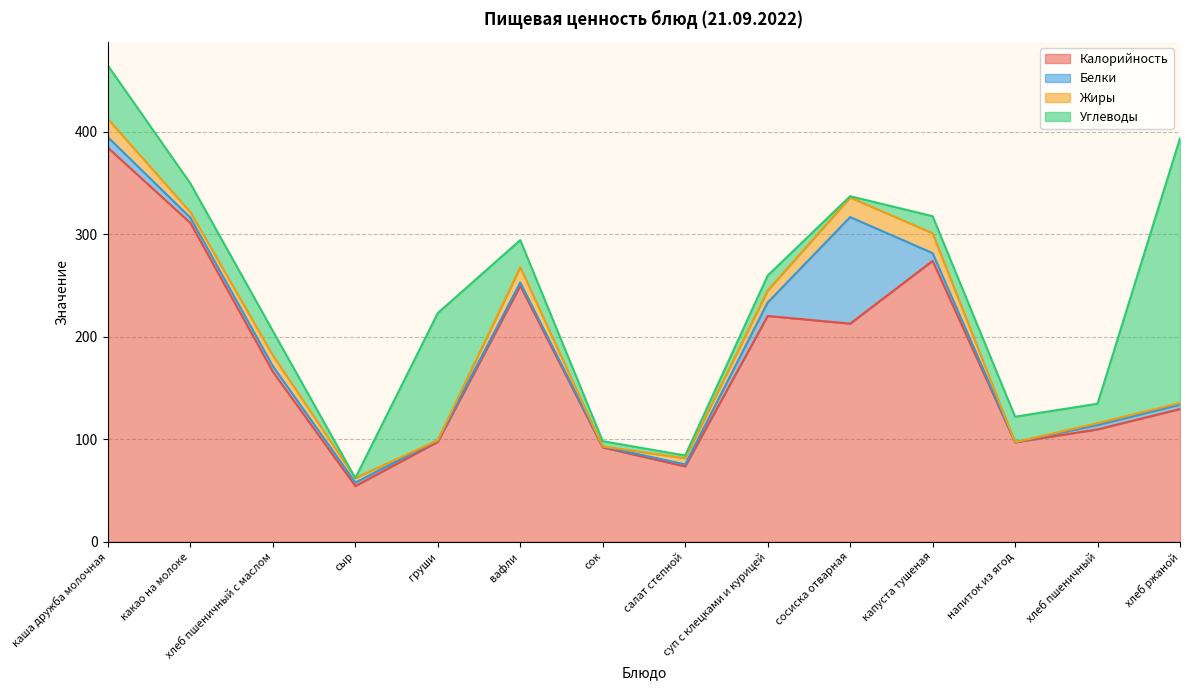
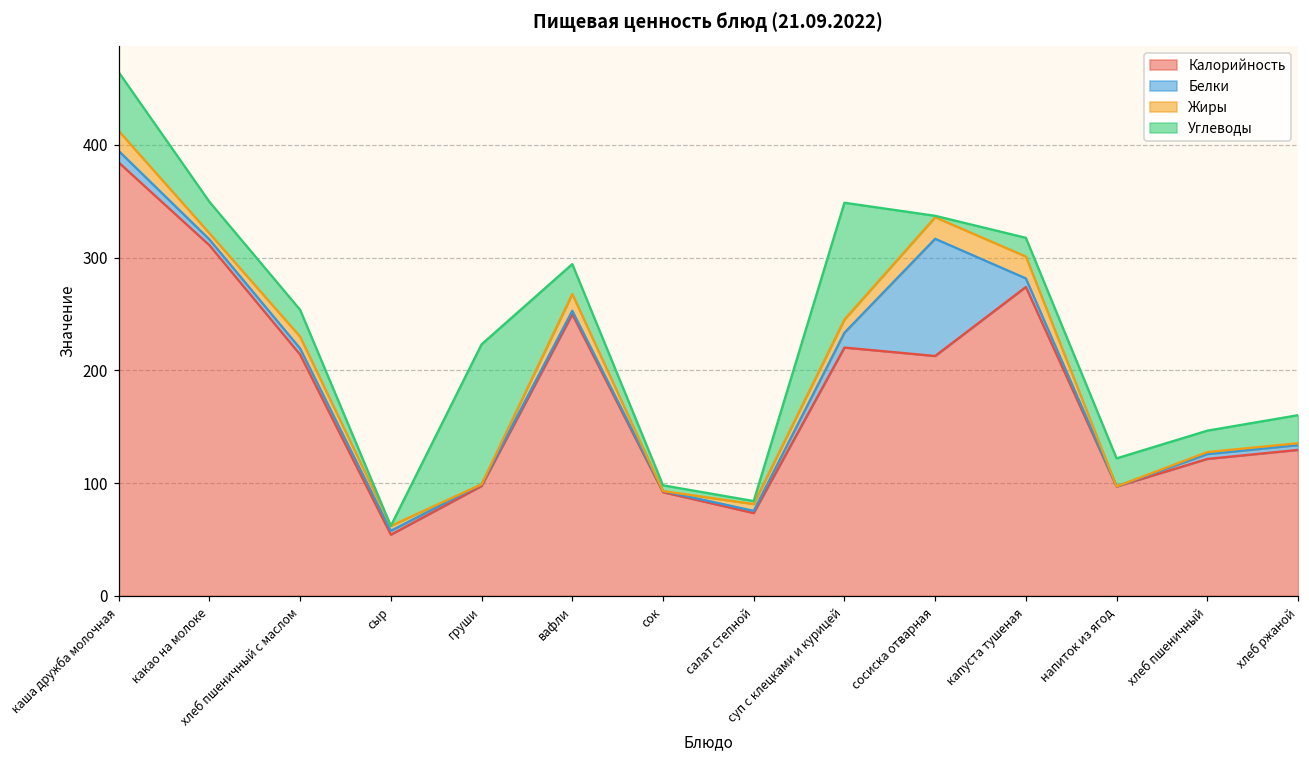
  {
    "Калорийность": {
      "каша дружба молочная": 384,
      "какао на молоке": 311,
-     "хлеб пшеничный с маслом": 166,
+     "хлеб пшеничный с маслом": 214,
      "сыр": 54,
      "вафли": 250,
      "суп с клецками и курицей": 220,
      "сосиска отварная": 213,
      "капуста тушеная": 274,
-     "хлеб пшеничный": 110,
+     "хлеб пшеничный": 122,
      "хлеб ржаной": 130
    },
    "Белки": {
      "каша дружба молочная": 10,
      "какао на молоке": 5,
      "хлеб пшеничный с маслом": 5,
      "сыр": 3,
      "вафли": 3,
      "суп с клецками и курицей": 13,
      "сосиска отварная": 104,
      "капуста тушеная": 8
    },
    "Жиры": {
      "каша дружба молочная": 18,
      "какао на молоке": 5,
      "хлеб пшеничный с маслом": 11,
      "вафли": 15,
      "салат степной": 6,
      "суп с клецками и курицей": 12,
      "капуста тушеная": 19
    },
    "Углеводы": {
      "каша дружба молочная": 52,
      "какао на молоке": 28,
      "хлеб пшеничный с маслом": 24,
      "груши": 124,
      "вафли": 27,
      "сок": 5,
      "салат степной": 3,
-     "суп с клецками и курицей": 15,
+     "суп с клецками и курицей": 104,
      "капуста тушеная": 17,
      "напиток из ягод": 25,
      "хлеб пшеничный": 19,
-     "хлеб ржаной": 258
+     "хлеб ржаной": 25
    }
  }
